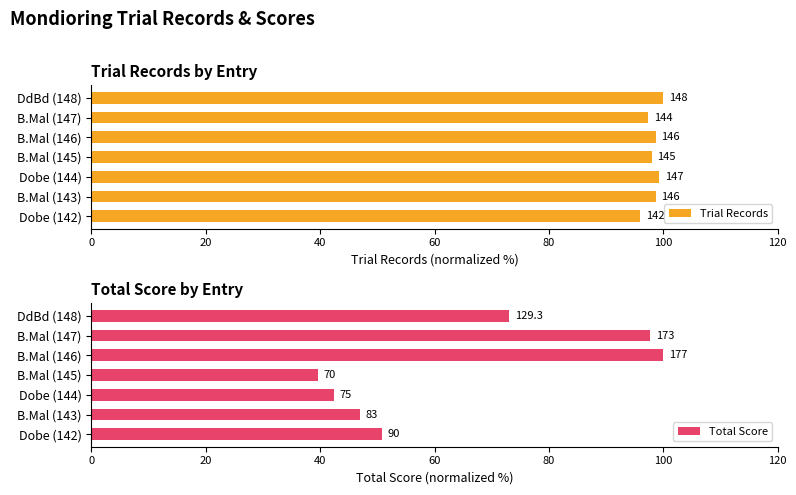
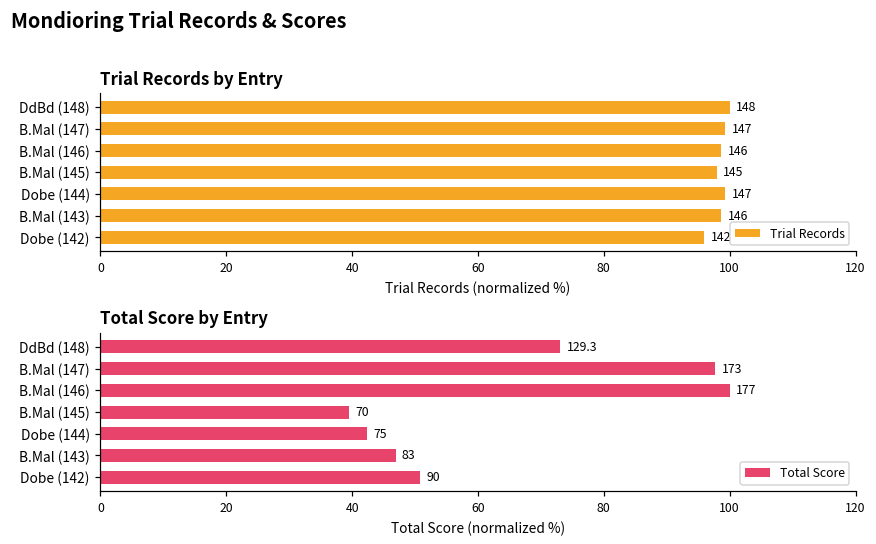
  {
    "Trial Records by Entry": {
-     "B.Mal (147)": 144
+     "B.Mal (147)": 147
    }
  }
